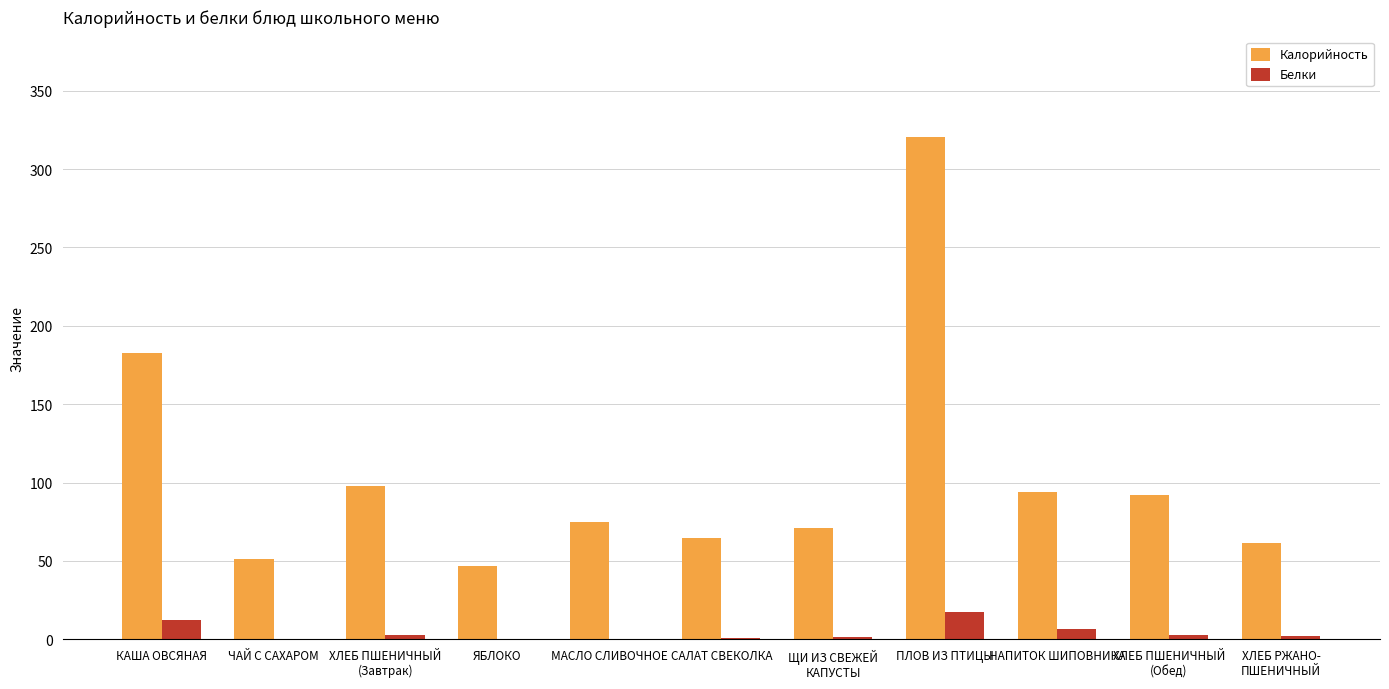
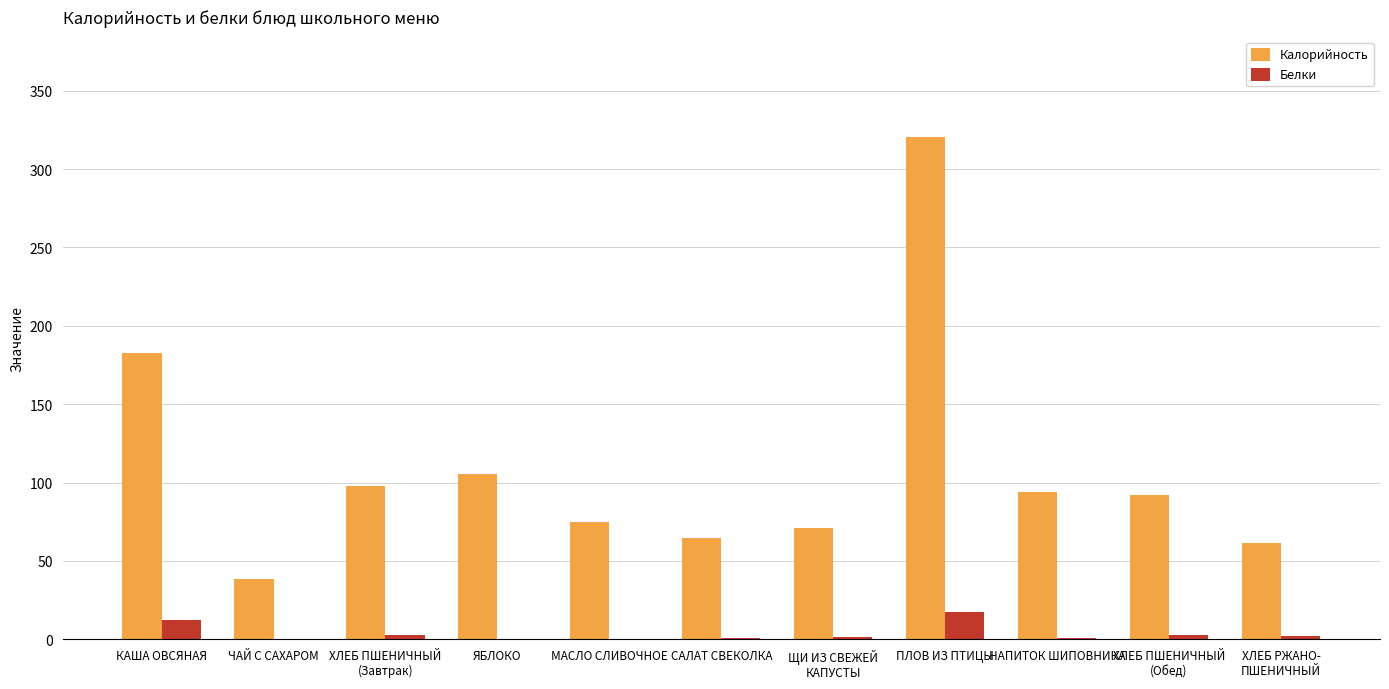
  {
    "Калорийность": {
      "КАША ОВСЯНАЯ": 183,
-     "ЧАЙ С САХАРОМ": 51,
+     "ЧАЙ С САХАРОМ": 39,
      "ХЛЕБ ПШЕНИЧНЫЙ (Завтрак)": 98,
-     "ЯБЛОКО": 47,
+     "ЯБЛОКО": 105,
      "МАСЛО СЛИВОЧНОЕ": 75,
      "САЛАТ СВЕКОЛКА": 65,
      "ЩИ ИЗ СВЕЖЕЙ КАПУСТЫ": 71,
      "ПЛОВ ИЗ ПТИЦЫ": 320,
      "НАПИТОК ШИПОВНИКА": 94,
      "ХЛЕБ ПШЕНИЧНЫЙ (Обед)": 92,
      "ХЛЕБ РЖАНО- ПШЕНИЧНЫЙ": 61
    },
    "Белки": {
      "КАША ОВСЯНАЯ": 12,
      "ЧАЙ С САХАРОМ": 0,
      "ХЛЕБ ПШЕНИЧНЫЙ (Завтрак)": 3,
      "ПЛОВ ИЗ ПТИЦЫ": 18,
-     "НАПИТОК ШИПОВНИКА": 6,
+     "НАПИТОК ШИПОВНИКА": 1,
      "ХЛЕБ ПШЕНИЧНЫЙ (Обед)": 3,
      "ХЛЕБ РЖАНО- ПШЕНИЧНЫЙ": 2
    }
  }
